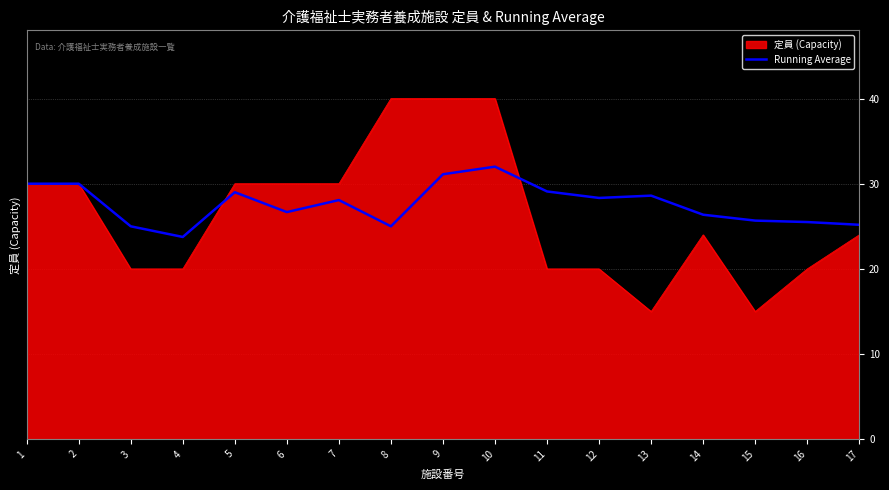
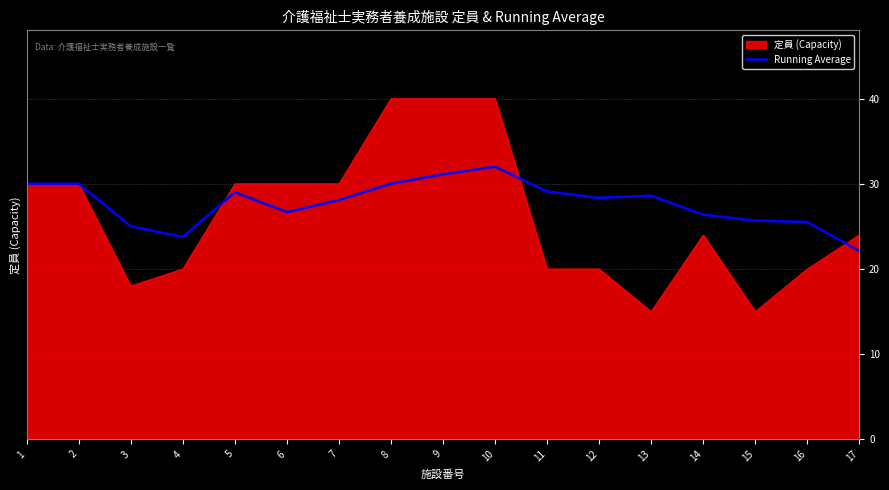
  {
    "定員 (Capacity)": {
-     "3": 20,
+     "3": 18,
      "4": 20,
      "5": 30,
      "6": 30,
      "7": 30,
      "8": 40,
      "9": 40,
      "10": 40,
      "11": 20,
      "12": 20,
      "13": 15,
      "14": 24,
      "15": 15,
      "16": 20,
      "17": 24
    },
    "Running Average": {
      "3": 25,
      "4": 24,
      "5": 29,
      "6": 27,
      "7": 28,
-     "8": 25,
+     "8": 30,
      "9": 31,
      "10": 32,
      "11": 29,
      "12": 28,
      "13": 29,
      "14": 26,
      "15": 26,
      "16": 26,
-     "17": 25
+     "17": 22
    }
  }
